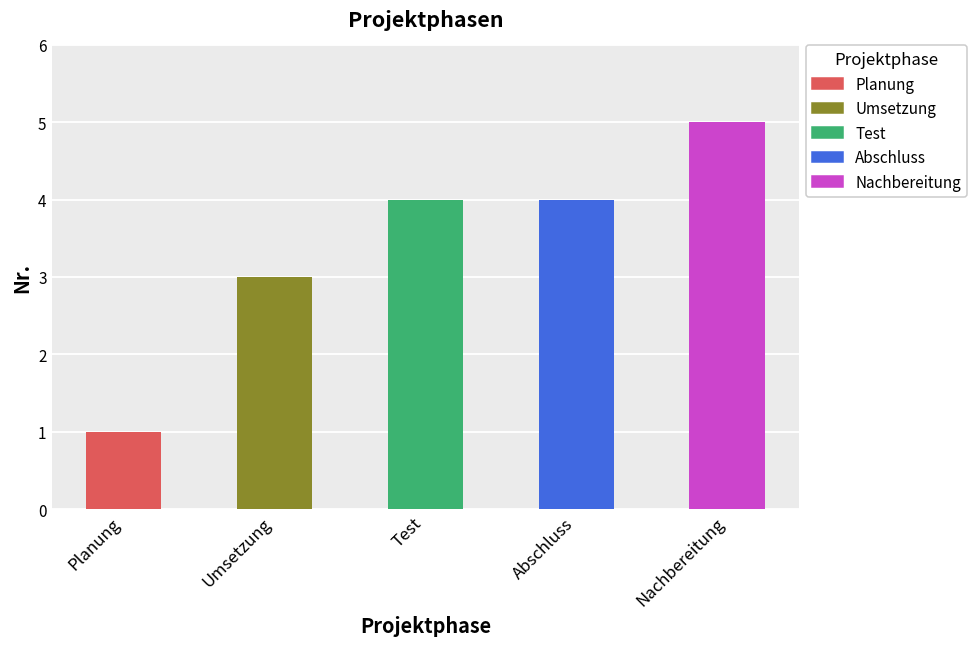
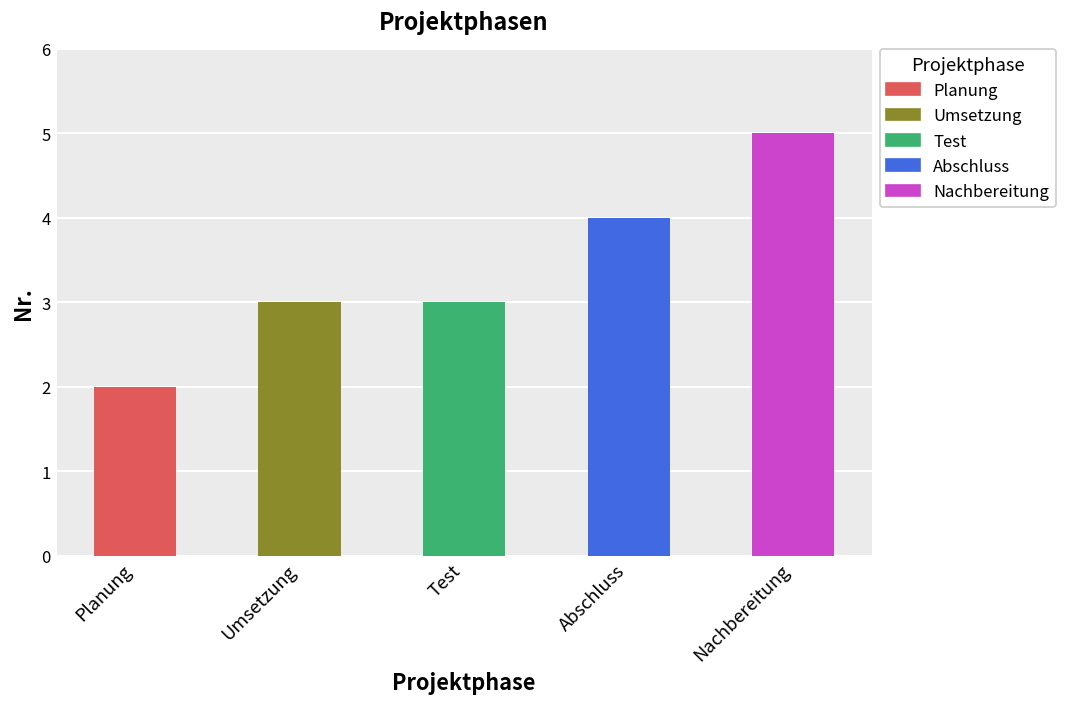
  {
-   "Planung": 1,
+   "Planung": 2,
    "Umsetzung": 3,
-   "Test": 4,
+   "Test": 3,
    "Abschluss": 4,
    "Nachbereitung": 5
  }
